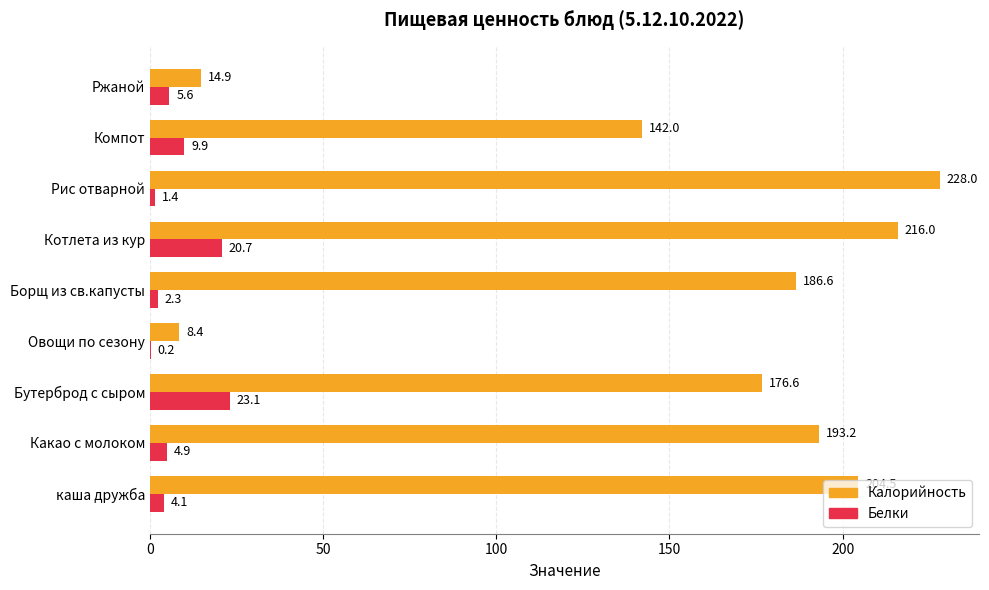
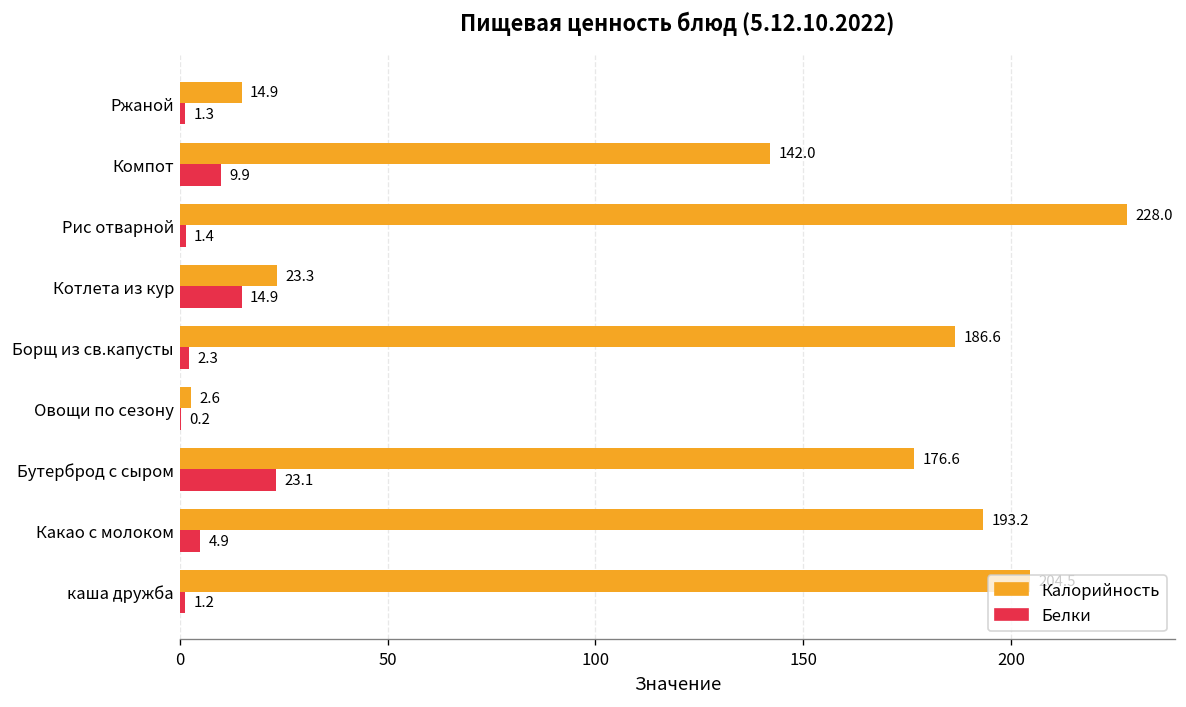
  {
    "Калорийность": {
      "Ржаной": 14.9,
      "Компот": 142.0,
      "Рис отварной": 228.0,
-     "Котлета из кур": 216.0,
+     "Котлета из кур": 23.3,
      "Борщ из св.капусты": 186.6,
-     "Овощи по сезону": 8.4,
+     "Овощи по сезону": 2.6,
      "Бутерброд с сыром": 176.6,
      "Какао с молоком": 193.2
    },
    "Белки": {
-     "Ржаной": 5.6,
+     "Ржаной": 1.3,
      "Компот": 9.9,
      "Рис отварной": 1.4,
-     "Котлета из кур": 20.7,
+     "Котлета из кур": 14.9,
      "Борщ из св.капусты": 2.3,
      "Овощи по сезону": 0.2,
      "Бутерброд с сыром": 23.1,
      "Какао с молоком": 4.9,
-     "каша дружба": 4.1
+     "каша дружба": 1.2
    }
  }
